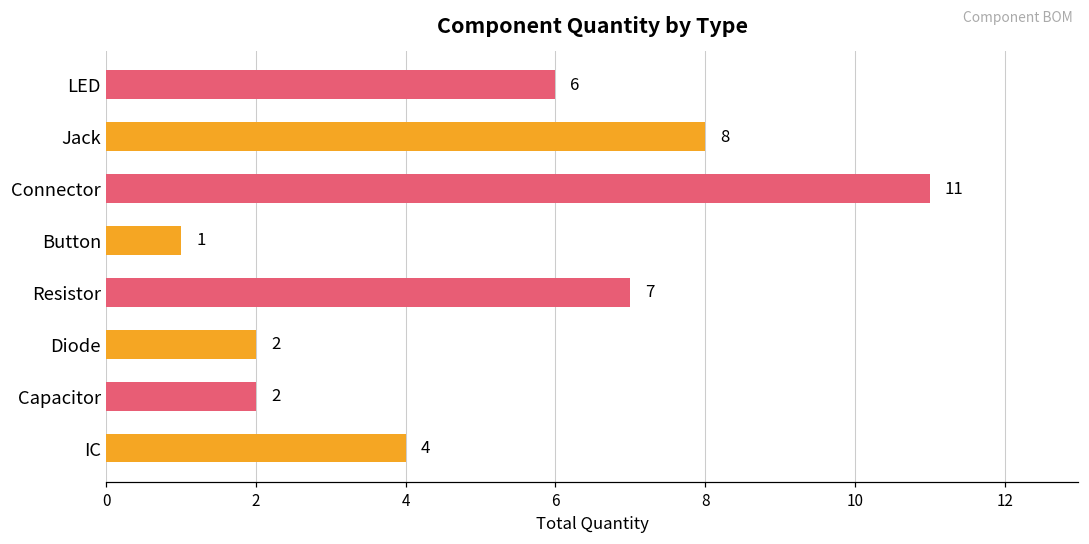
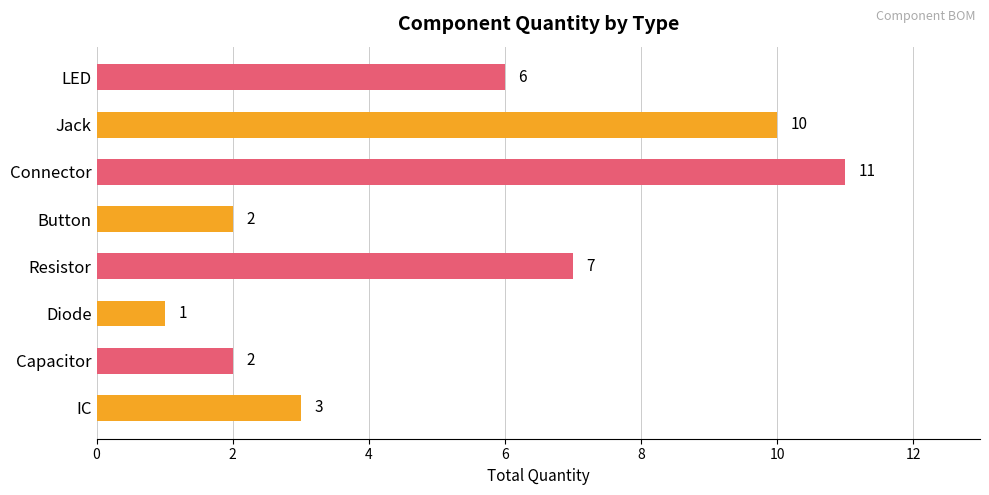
  {
    "LED": 6,
-   "Jack": 8,
+   "Jack": 10,
    "Connector": 11,
-   "Button": 1,
+   "Button": 2,
    "Resistor": 7,
-   "Diode": 2,
+   "Diode": 1,
    "Capacitor": 2,
-   "IC": 4
+   "IC": 3
  }
